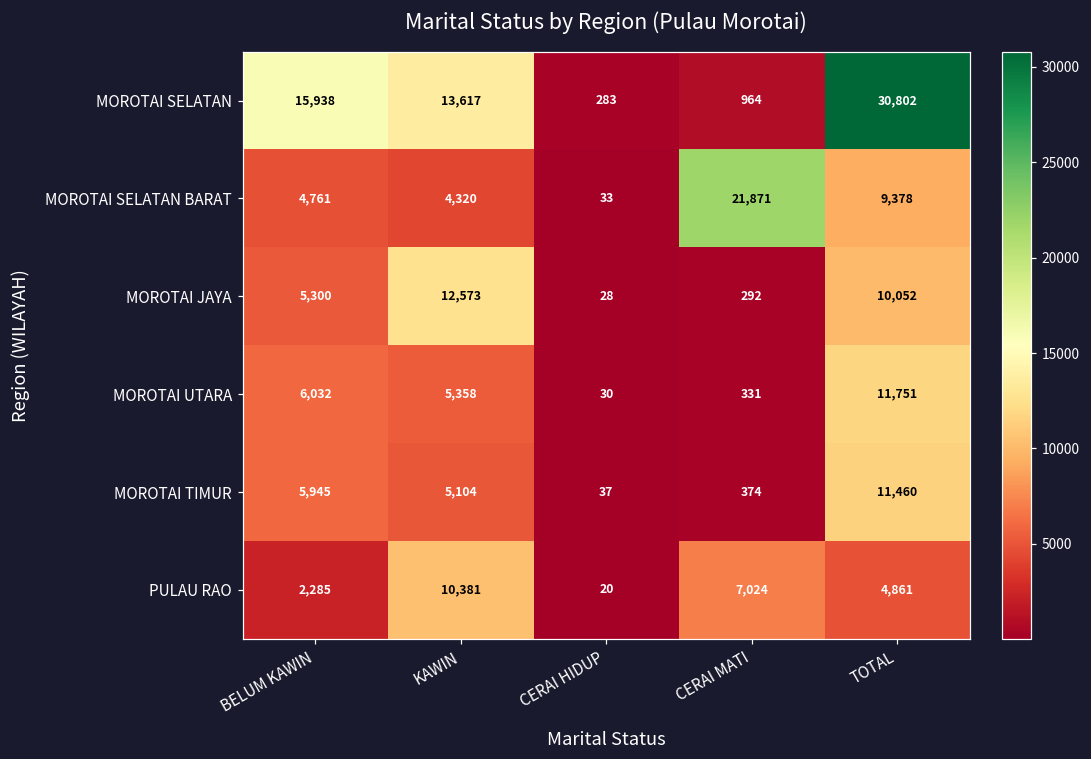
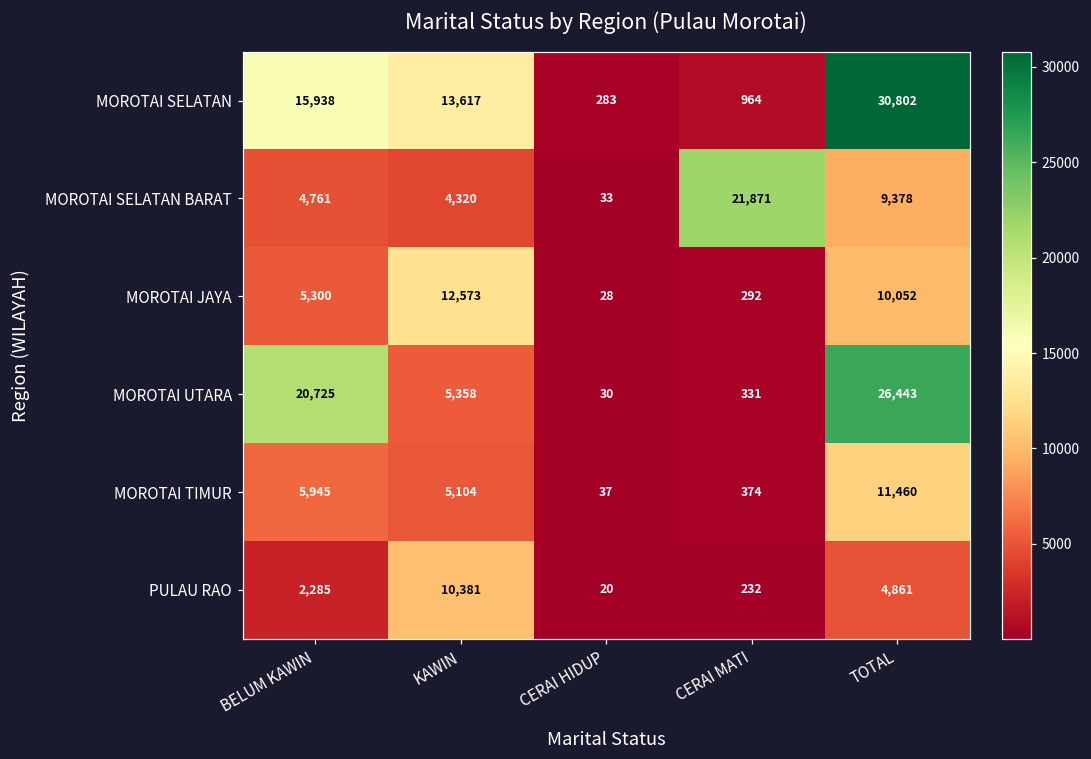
  {
    "MOROTAI SELATAN": {
      "BELUM KAWIN": "15,938",
      "KAWIN": "13,617",
      "CERAI HIDUP": "283",
      "CERAI MATI": "964",
      "TOTAL": "30,802"
    },
    "MOROTAI SELATAN BARAT": {
      "BELUM KAWIN": "4,761",
      "KAWIN": "4,320",
      "CERAI HIDUP": "33",
      "CERAI MATI": "21,871",
      "TOTAL": "9,378"
    },
    "MOROTAI JAYA": {
      "BELUM KAWIN": "5,300",
      "KAWIN": "12,573",
      "CERAI HIDUP": "28",
      "CERAI MATI": "292",
      "TOTAL": "10,052"
    },
    "MOROTAI UTARA": {
-     "BELUM KAWIN": "6,032",
+     "BELUM KAWIN": "20,725",
      "KAWIN": "5,358",
      "CERAI HIDUP": "30",
      "CERAI MATI": "331",
-     "TOTAL": "11,751"
+     "TOTAL": "26,443"
    },
    "MOROTAI TIMUR": {
      "BELUM KAWIN": "5,945",
      "KAWIN": "5,104",
      "CERAI HIDUP": "37",
      "CERAI MATI": "374",
      "TOTAL": "11,460"
    },
    "PULAU RAO": {
      "BELUM KAWIN": "2,285",
      "KAWIN": "10,381",
      "CERAI HIDUP": "20",
-     "CERAI MATI": "7,024",
+     "CERAI MATI": "232",
      "TOTAL": "4,861"
    }
  }
